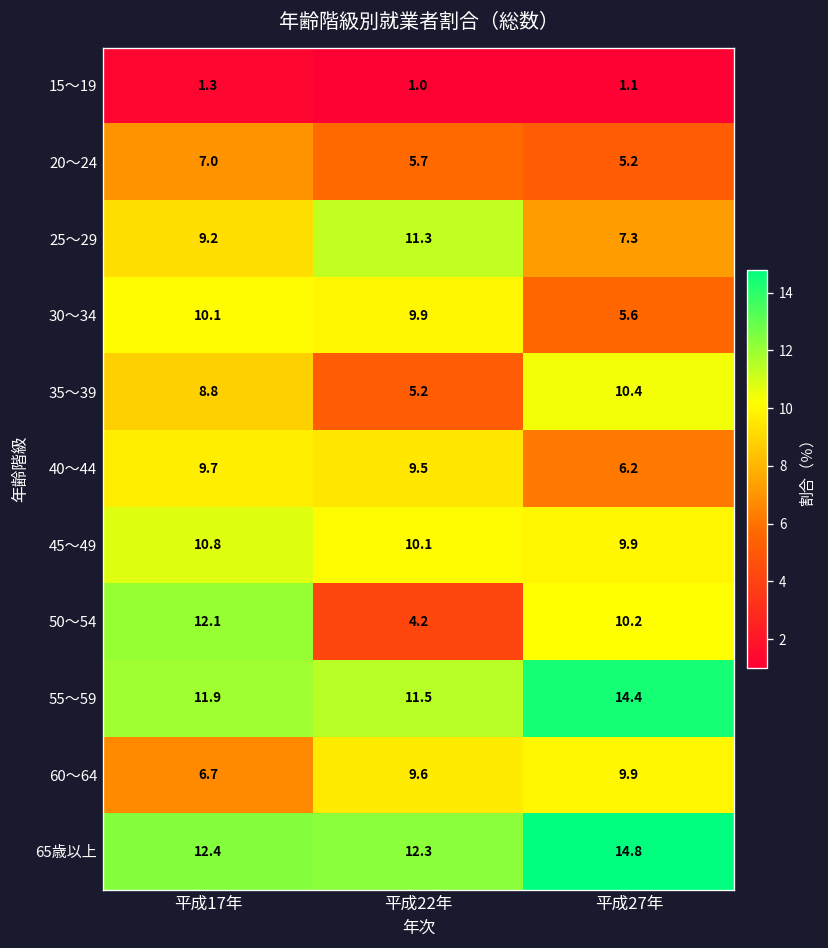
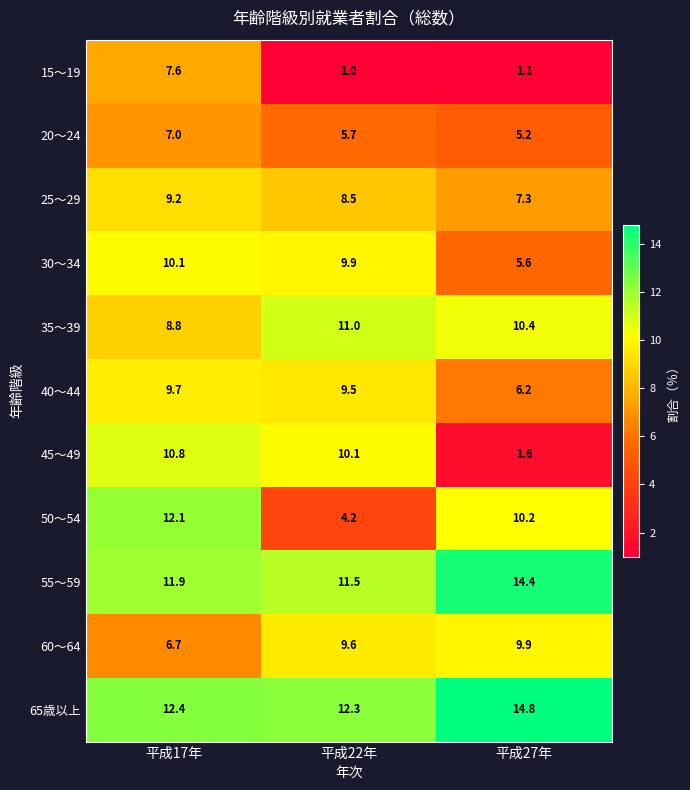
  {
    "15～19": {
-     "平成17年": 1.3,
+     "平成17年": 7.6,
      "平成22年": 1.0,
      "平成27年": 1.1
    },
    "20～24": {
      "平成17年": 7.0,
      "平成22年": 5.7,
      "平成27年": 5.2
    },
    "25～29": {
      "平成17年": 9.2,
-     "平成22年": 11.3,
+     "平成22年": 8.5,
      "平成27年": 7.3
    },
    "30～34": {
      "平成17年": 10.1,
      "平成22年": 9.9,
      "平成27年": 5.6
    },
    "35～39": {
      "平成17年": 8.8,
-     "平成22年": 5.2,
+     "平成22年": 11.0,
      "平成27年": 10.4
    },
    "40～44": {
      "平成17年": 9.7,
      "平成22年": 9.5,
      "平成27年": 6.2
    },
    "45～49": {
      "平成17年": 10.8,
      "平成22年": 10.1,
-     "平成27年": 9.9
+     "平成27年": 1.6
    },
    "50～54": {
      "平成17年": 12.1,
      "平成22年": 4.2,
      "平成27年": 10.2
    },
    "55～59": {
      "平成17年": 11.9,
      "平成22年": 11.5,
      "平成27年": 14.4
    },
    "60～64": {
      "平成17年": 6.7,
      "平成22年": 9.6,
      "平成27年": 9.9
    },
    "65歳以上": {
      "平成17年": 12.4,
      "平成22年": 12.3,
      "平成27年": 14.8
    }
  }
